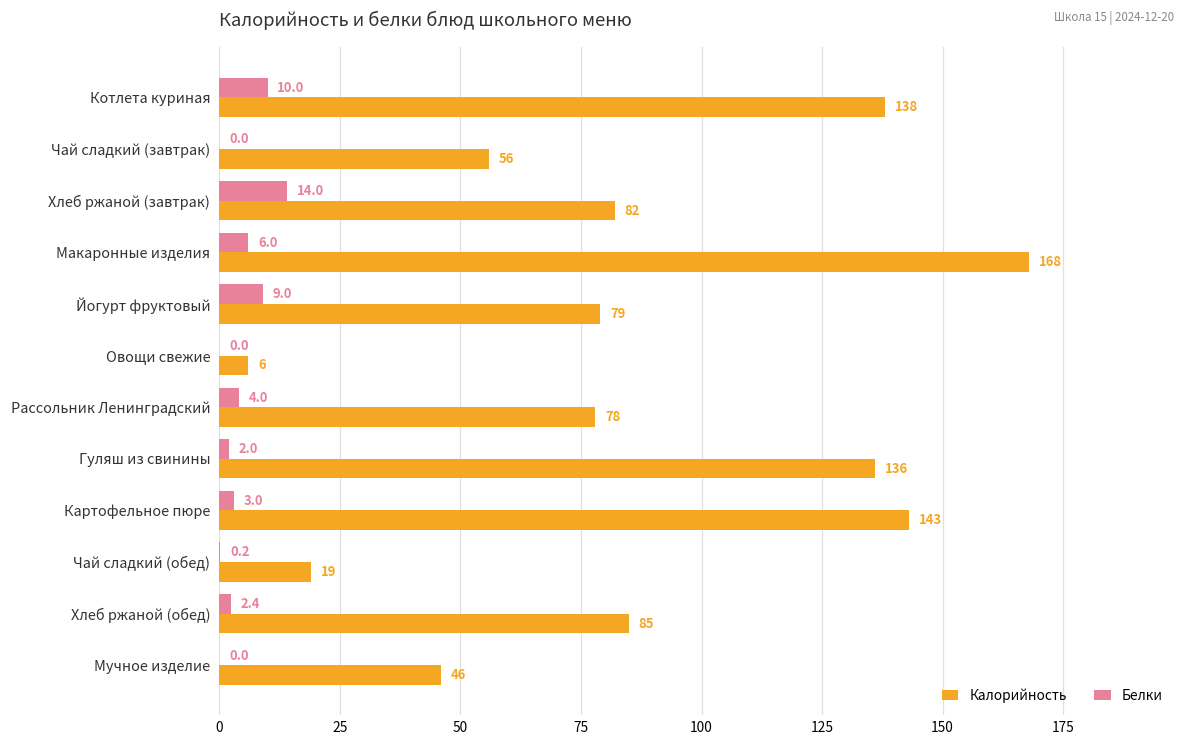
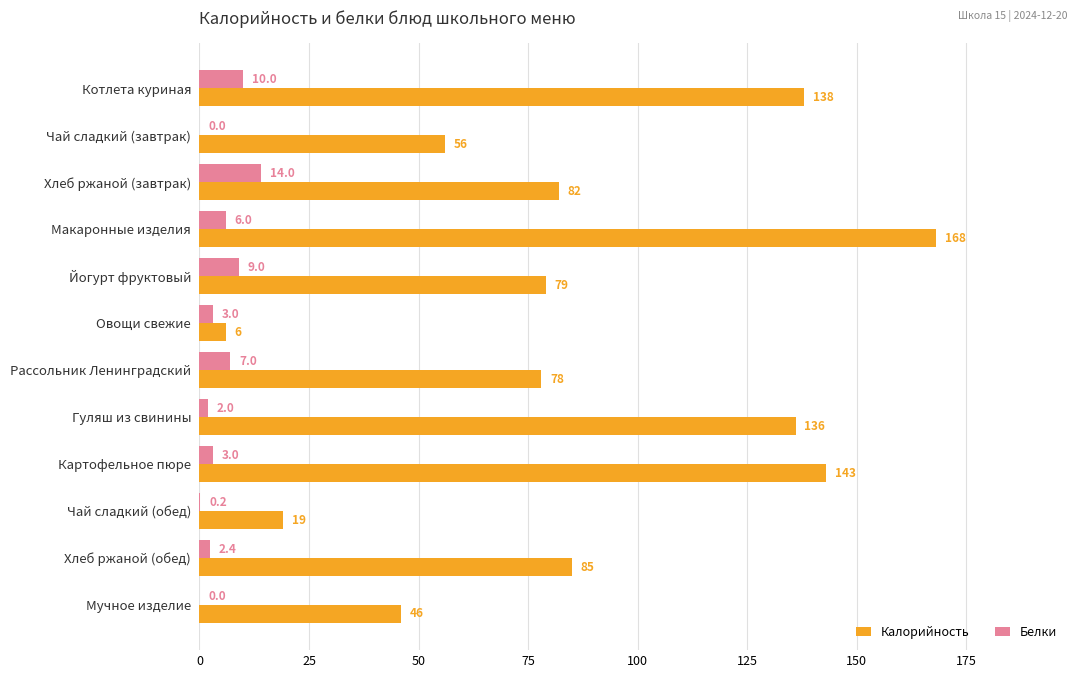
  {
    "Калорийность": {
      "Котлета куриная": 138,
      "Чай сладкий (завтрак)": 56,
      "Хлеб ржаной (завтрак)": 82,
      "Макаронные изделия": 168,
      "Йогурт фруктовый": 79,
      "Овощи свежие": 6,
      "Рассольник Ленинградский": 78,
      "Гуляш из свинины": 136,
      "Картофельное пюре": 143,
      "Чай сладкий (обед)": 19,
      "Хлеб ржаной (обед)": 85,
      "Мучное изделие": 46
    },
    "Белки": {
      "Котлета куриная": 10.0,
      "Чай сладкий (завтрак)": 0.0,
      "Хлеб ржаной (завтрак)": 14.0,
      "Макаронные изделия": 6.0,
      "Йогурт фруктовый": 9.0,
-     "Овощи свежие": 0.0,
-     "Рассольник Ленинградский": 4.0,
+     "Овощи свежие": 3.0,
+     "Рассольник Ленинградский": 7.0,
      "Гуляш из свинины": 2.0,
      "Картофельное пюре": 3.0,
      "Чай сладкий (обед)": 0.2,
      "Хлеб ржаной (обед)": 2.4,
      "Мучное изделие": 0.0
    }
  }
